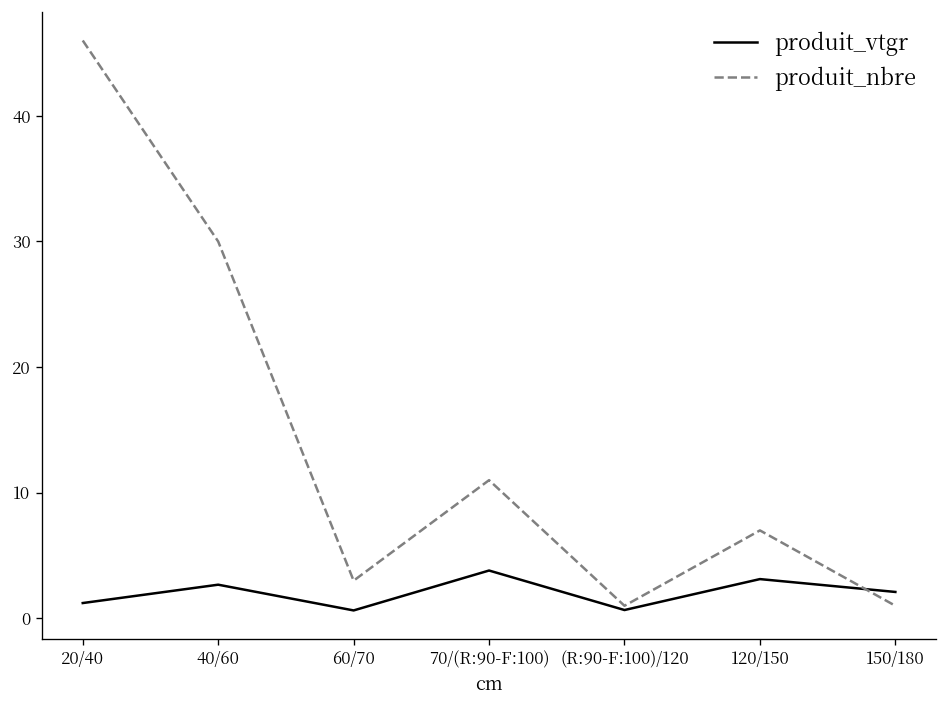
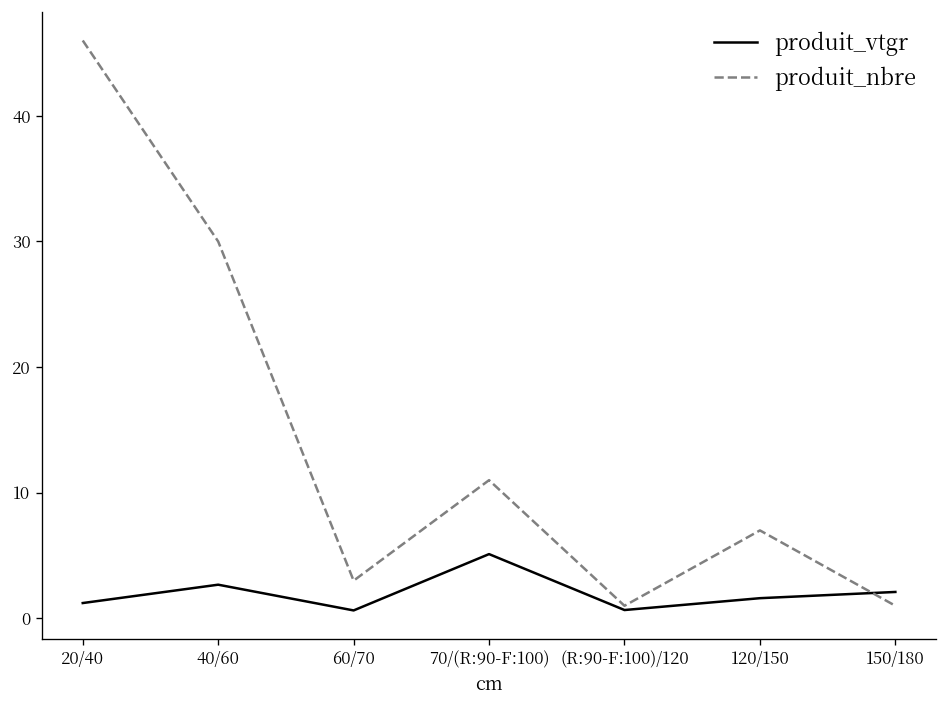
  {
    "produit_vtgr": {
      "20/40": 1.2,
      "40/60": 2.7,
      "60/70": 0.6,
-     "70/(R:90-F:100)": 3.8,
+     "70/(R:90-F:100)": 5.1,
      "(R:90-F:100)/120": 0.7,
-     "120/150": 3.1,
+     "120/150": 1.6,
      "150/180": 2.1
    },
    "produit_nbre": {
      "20/40": 46.0,
      "40/60": 30.0,
      "60/70": 3.0,
      "70/(R:90-F:100)": 11.0,
      "(R:90-F:100)/120": 1.0,
      "120/150": 7.0,
      "150/180": 1.0
    }
  }
